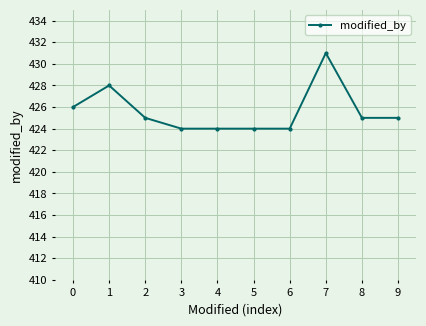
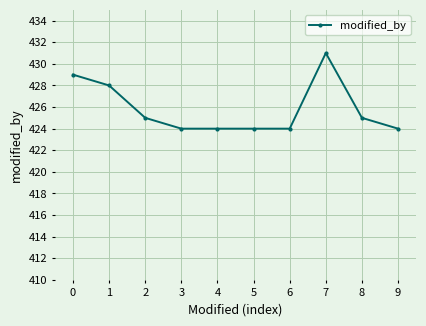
  {
-   "0": 426,
+   "0": 429,
    "1": 428,
    "2": 425,
    "3": 424,
    "4": 424,
    "5": 424,
    "6": 424,
    "7": 431,
    "8": 425,
-   "9": 425
+   "9": 424
  }
